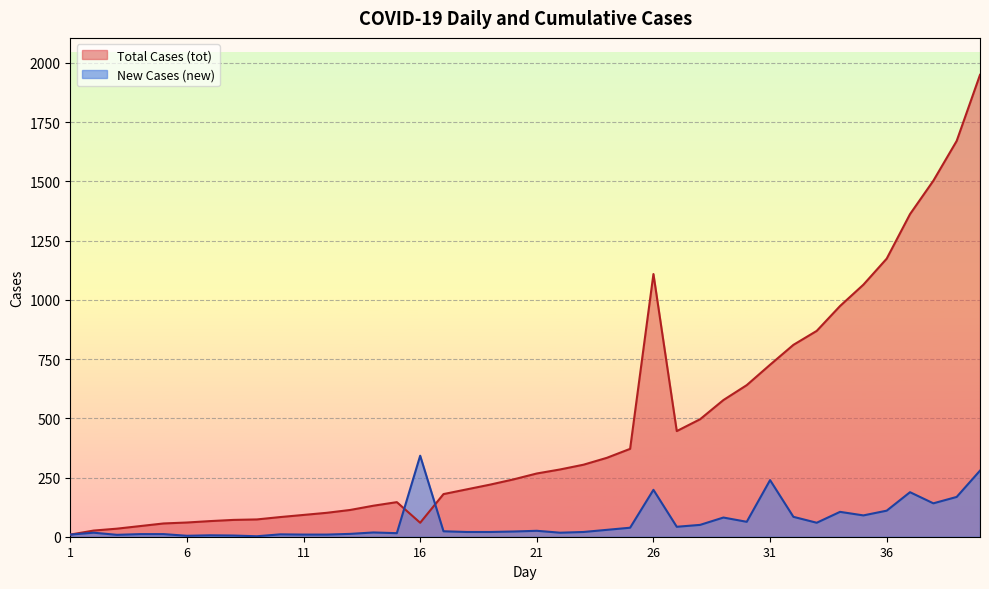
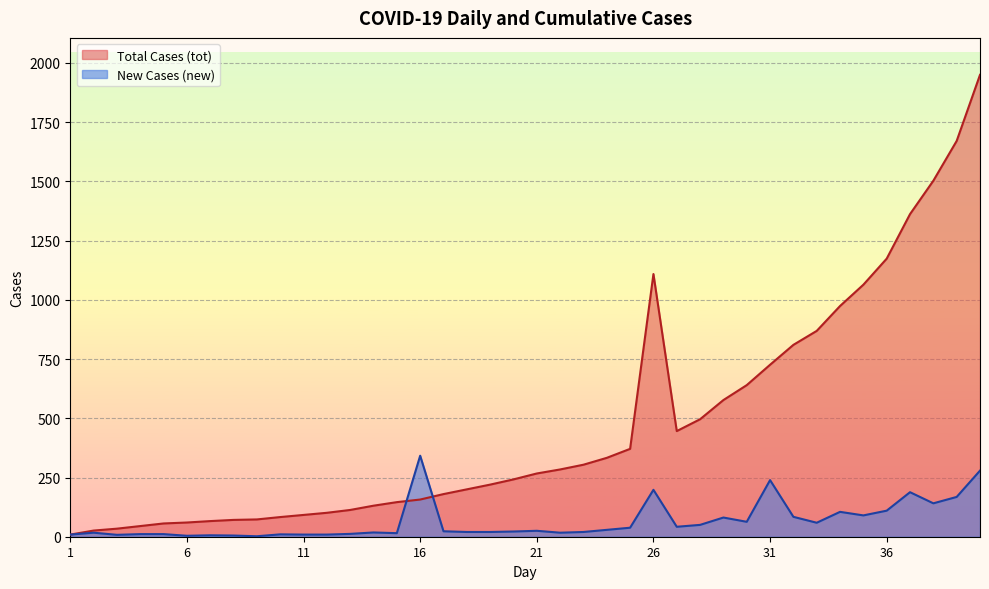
  {
    "Total Cases (tot)": {
      "6": 60,
      "11": 90,
-     "16": 60,
+     "16": 160,
      "21": 270,
      "26": 1110,
      "31": 730,
      "36": 1170
    },
    "New Cases (new)": {
      "6": 0,
      "11": 10,
      "16": 340,
      "21": 30,
      "26": 200,
      "31": 240,
      "36": 110
    }
  }
